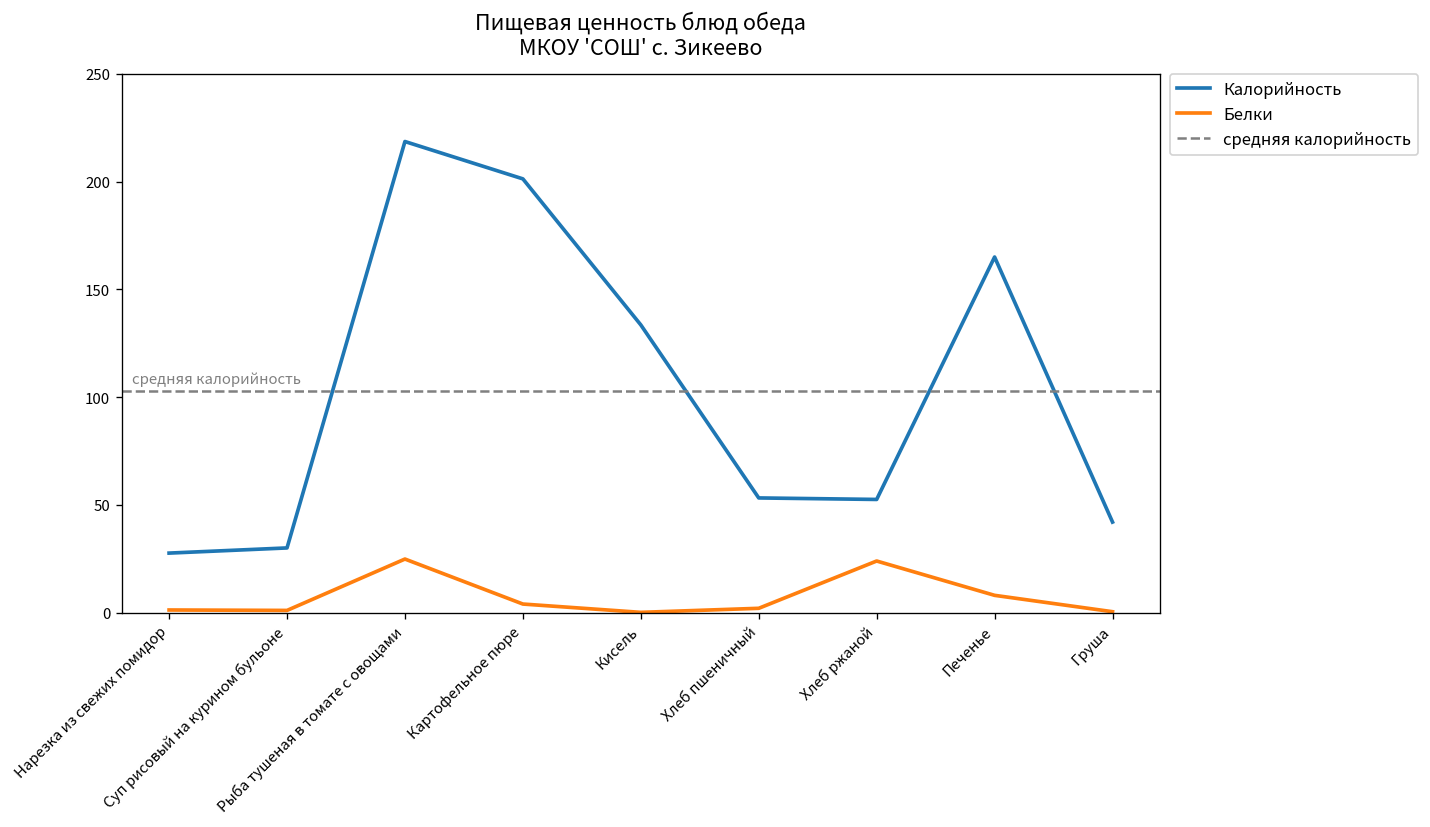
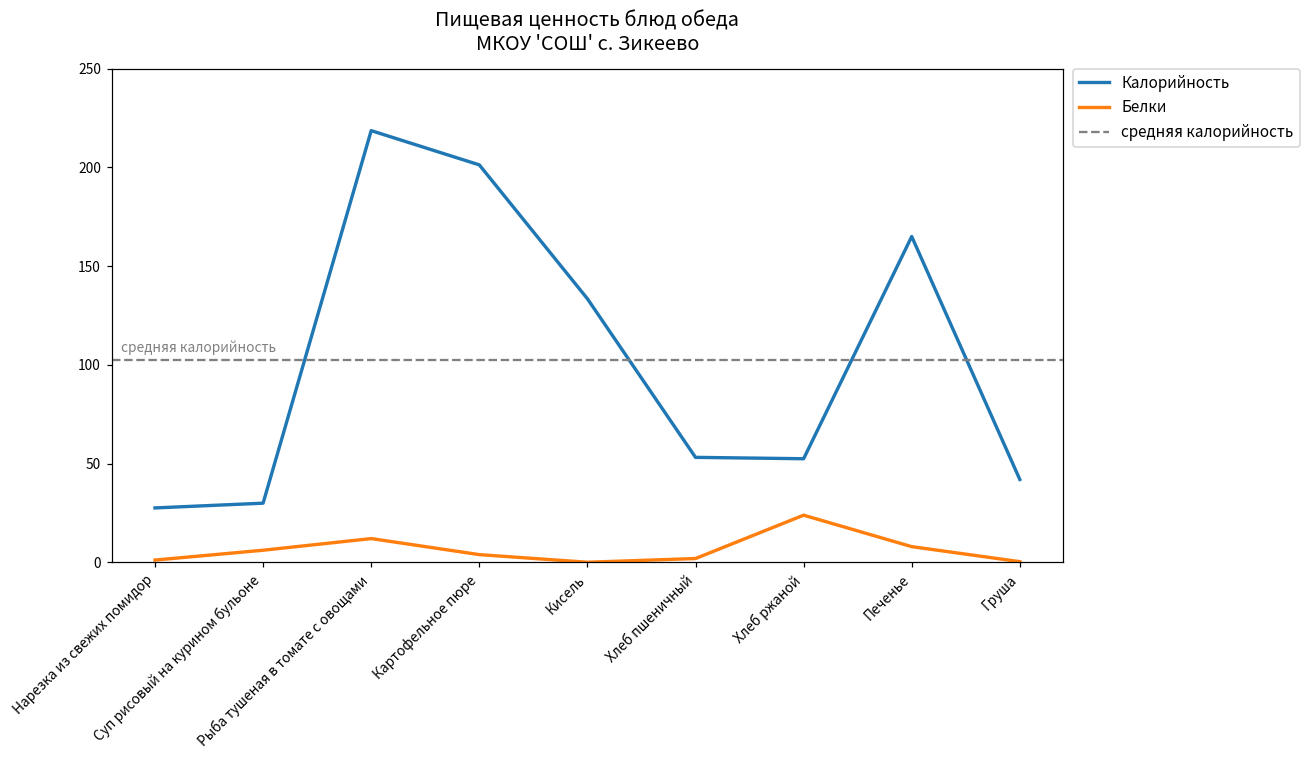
  {
    "Калорийность": {
      "Нарезка из свежих помидор": 28,
      "Суп рисовый на курином бульоне": 30,
      "Рыба тушеная в томате с овощами": 219,
      "Картофельное пюре": 201,
      "Кисель": 134,
      "Хлеб пшеничный": 53,
      "Хлеб ржаной": 53,
      "Печенье": 165,
      "Груша": 42
    },
    "Белки": {
      "Нарезка из свежих помидор": 1,
-     "Суп рисовый на курином бульоне": 1,
-     "Рыба тушеная в томате с овощами": 25,
+     "Суп рисовый на курином бульоне": 6,
+     "Рыба тушеная в томате с овощами": 12,
      "Картофельное пюре": 4,
      "Кисель": 0,
      "Хлеб пшеничный": 2,
      "Хлеб ржаной": 24,
      "Печенье": 8,
      "Груша": 0
    }
  }
